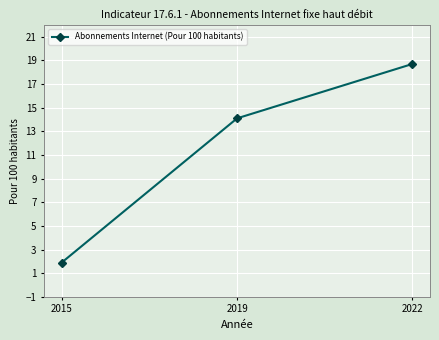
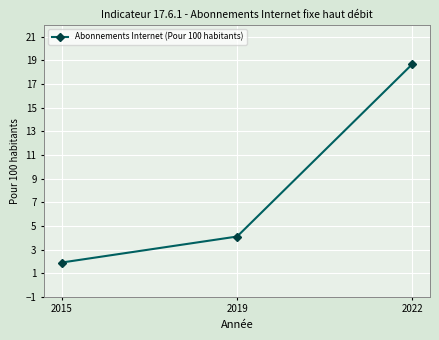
  {
    "2015": 1.9,
-   "2019": 14.1,
+   "2019": 4.1,
    "2022": 18.7
  }
